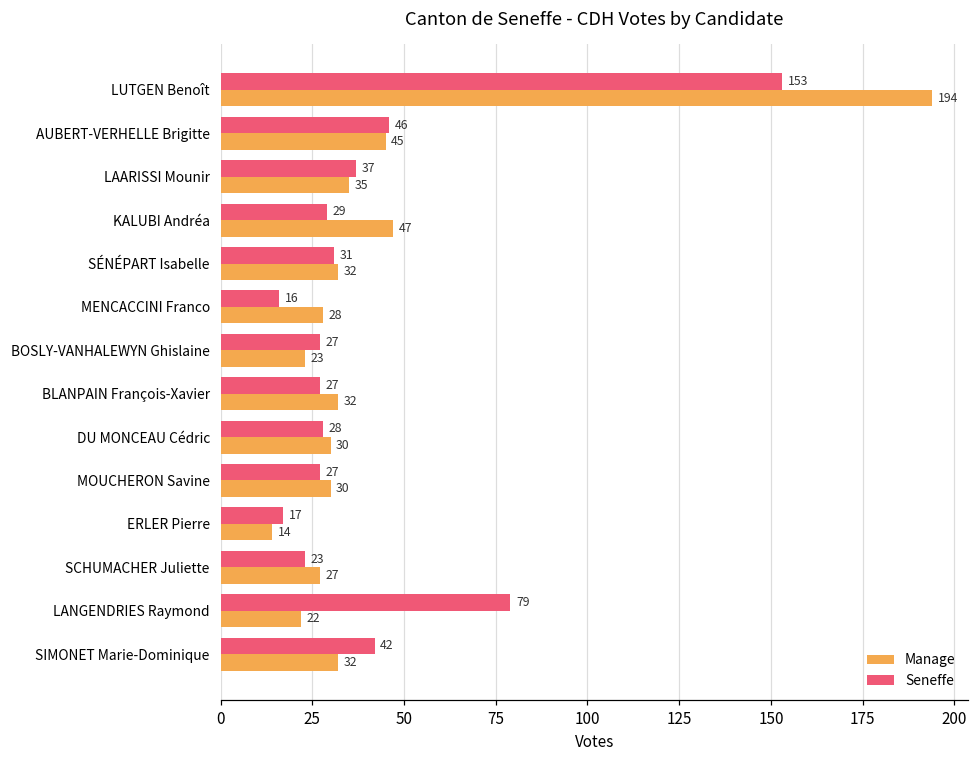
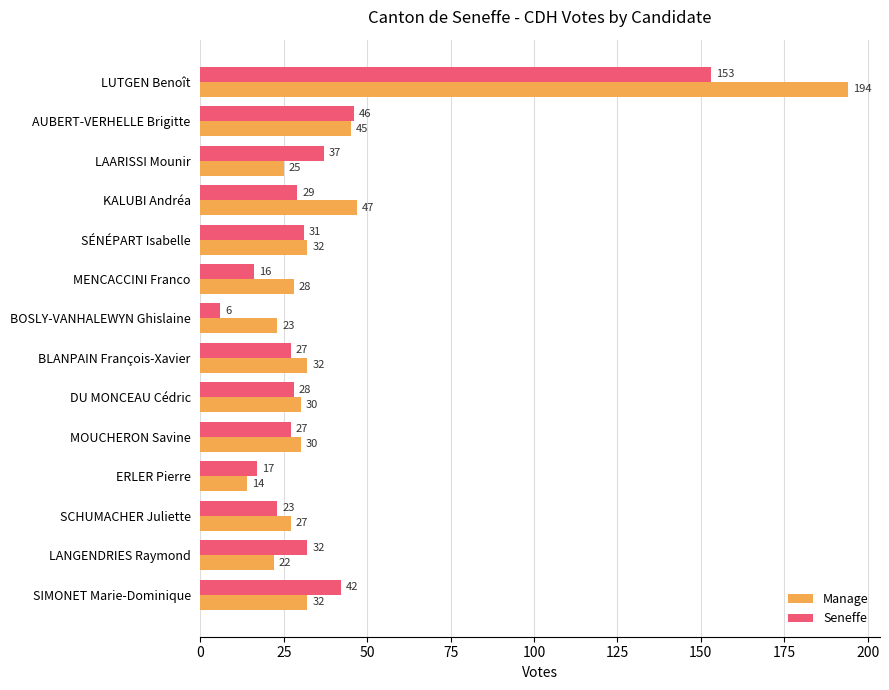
  {
    "Manage": {
      "LUTGEN Benoît": 194,
      "AUBERT-VERHELLE Brigitte": 45,
-     "LAARISSI Mounir": 35,
+     "LAARISSI Mounir": 25,
      "KALUBI Andréa": 47,
      "SÉNÉPART Isabelle": 32,
      "MENCACCINI Franco": 28,
      "BOSLY-VANHALEWYN Ghislaine": 23,
      "BLANPAIN François-Xavier": 32,
      "DU MONCEAU Cédric": 30,
      "MOUCHERON Savine": 30,
      "ERLER Pierre": 14,
      "SCHUMACHER Juliette": 27,
      "LANGENDRIES Raymond": 22,
      "SIMONET Marie-Dominique": 32
    },
    "Seneffe": {
      "LUTGEN Benoît": 153,
      "AUBERT-VERHELLE Brigitte": 46,
      "LAARISSI Mounir": 37,
      "KALUBI Andréa": 29,
      "SÉNÉPART Isabelle": 31,
      "MENCACCINI Franco": 16,
-     "BOSLY-VANHALEWYN Ghislaine": 27,
+     "BOSLY-VANHALEWYN Ghislaine": 6,
      "BLANPAIN François-Xavier": 27,
      "DU MONCEAU Cédric": 28,
      "MOUCHERON Savine": 27,
      "ERLER Pierre": 17,
      "SCHUMACHER Juliette": 23,
-     "LANGENDRIES Raymond": 79,
+     "LANGENDRIES Raymond": 32,
      "SIMONET Marie-Dominique": 42
    }
  }
